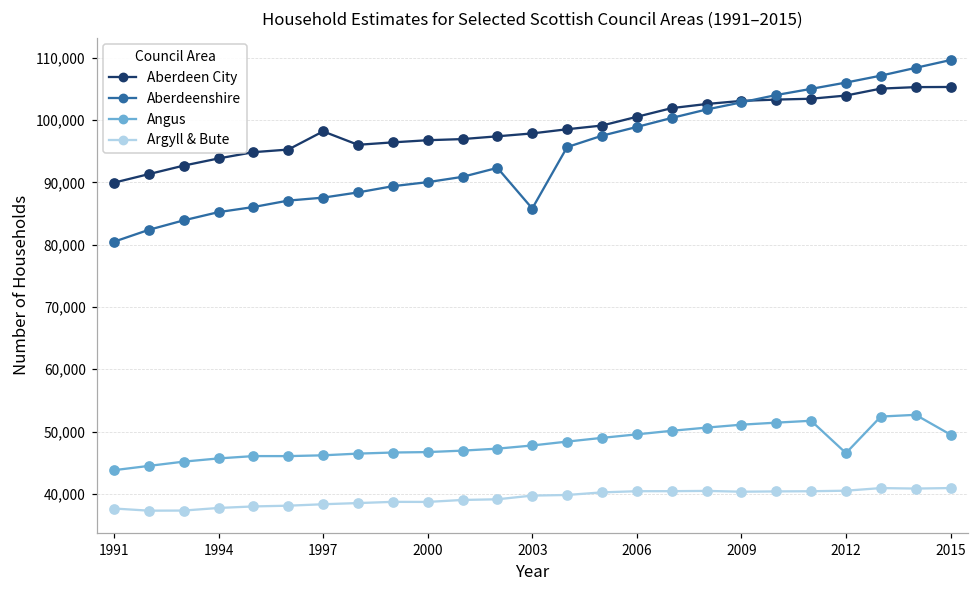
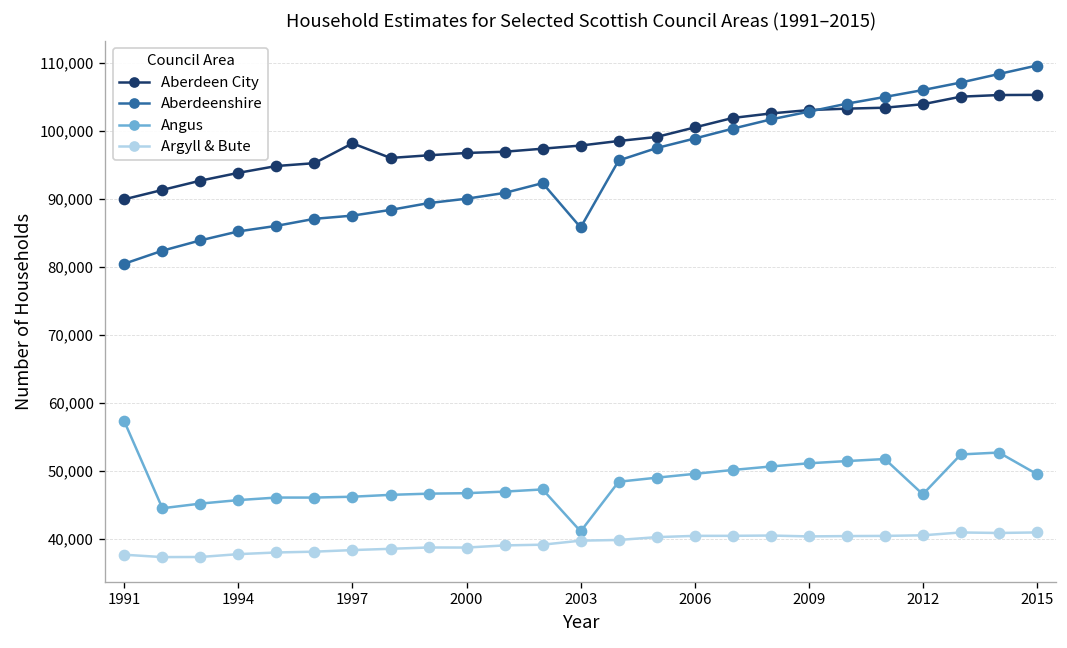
  {
    "Aberdeen City": {
      "1991": "90,000",
      "1994": "94,000",
      "1997": "98,000",
      "2000": "97,000",
      "2003": "98,000",
      "2006": "101,000",
      "2012": "104,000",
      "2015": "105,000"
    },
    "Aberdeenshire": {
      "1991": "80,000",
      "1994": "85,000",
      "1997": "88,000",
      "2000": "90,000",
      "2003": "86,000",
      "2006": "99,000",
      "2012": "106,000",
      "2015": "110,000"
    },
    "Angus": {
-     "1991": "44,000",
+     "1991": "57,000",
      "1994": "46,000",
      "1997": "46,000",
      "2000": "47,000",
-     "2003": "48,000",
+     "2003": "41,000",
      "2006": "50,000",
      "2009": "51,000",
      "2012": "47,000",
      "2015": "50,000"
    },
    "Argyll & Bute": {
      "1991": "38,000",
      "1994": "38,000",
      "1997": "38,000",
      "2000": "39,000",
      "2003": "40,000",
      "2006": "40,000",
      "2009": "40,000",
      "2012": "41,000",
      "2015": "41,000"
    }
  }
